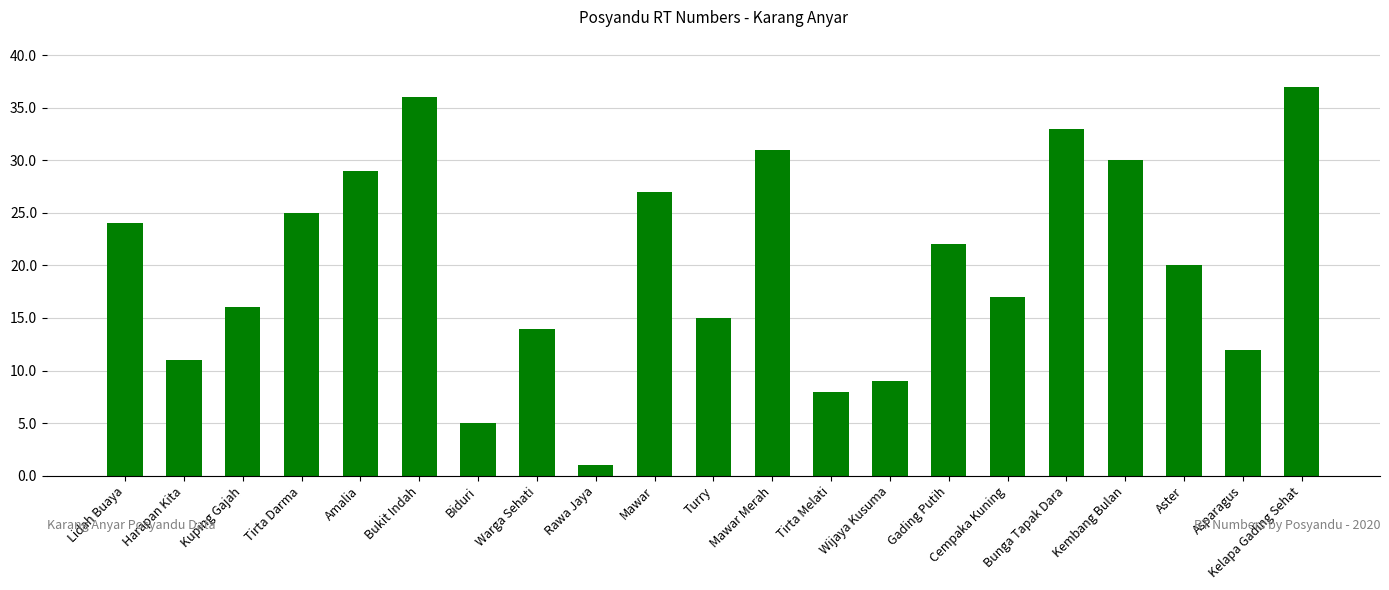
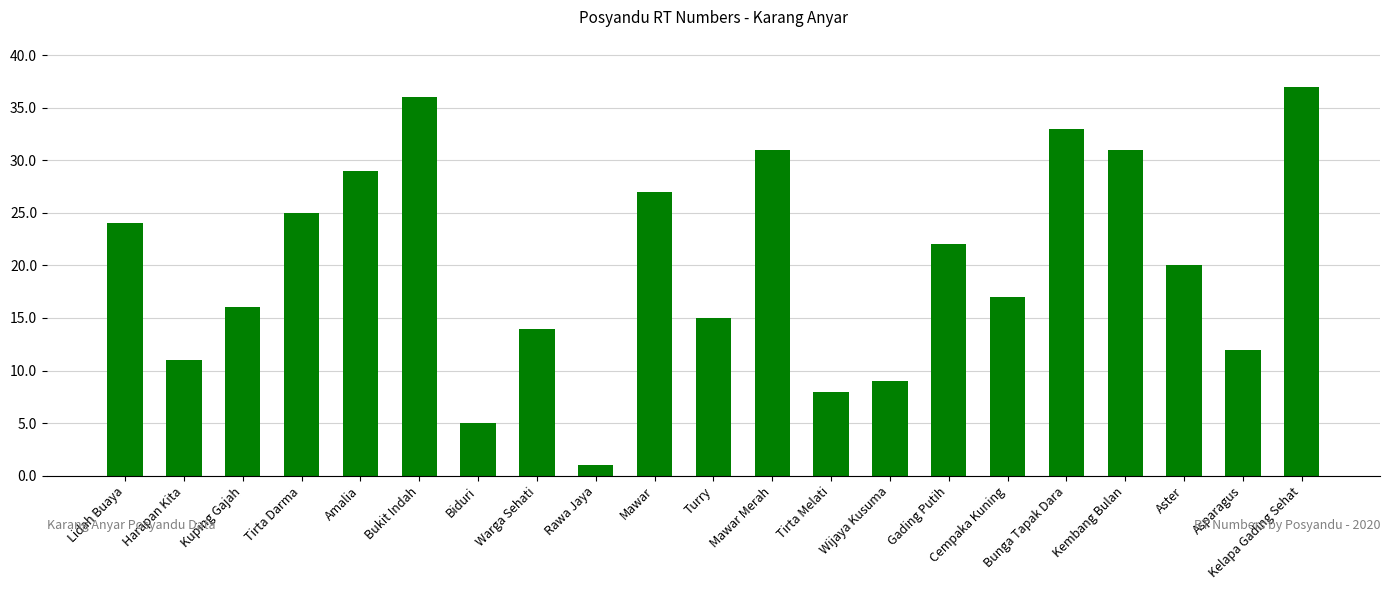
  {
    "Lidah Buaya": 24,
    "Harapan Kita": 11,
    "Kuping Gajah": 16,
    "Tirta Darma": 25,
    "Amalia": 29,
    "Bukit Indah": 36,
    "Biduri": 5,
    "Warga Sehati": 14,
    "Rawa Jaya": 1,
    "Mawar": 27,
    "Turry": 15,
    "Mawar Merah": 31,
    "Tirta Melati": 8,
    "Wijaya Kusuma": 9,
    "Gading Putih": 22,
    "Cempaka Kuning": 17,
    "Bunga Tapak Dara": 33,
-   "Kembang Bulan": 30,
+   "Kembang Bulan": 31,
    "Aster": 20,
    "Asparagus": 12,
    "Kelapa Gading Sehat": 37
  }
